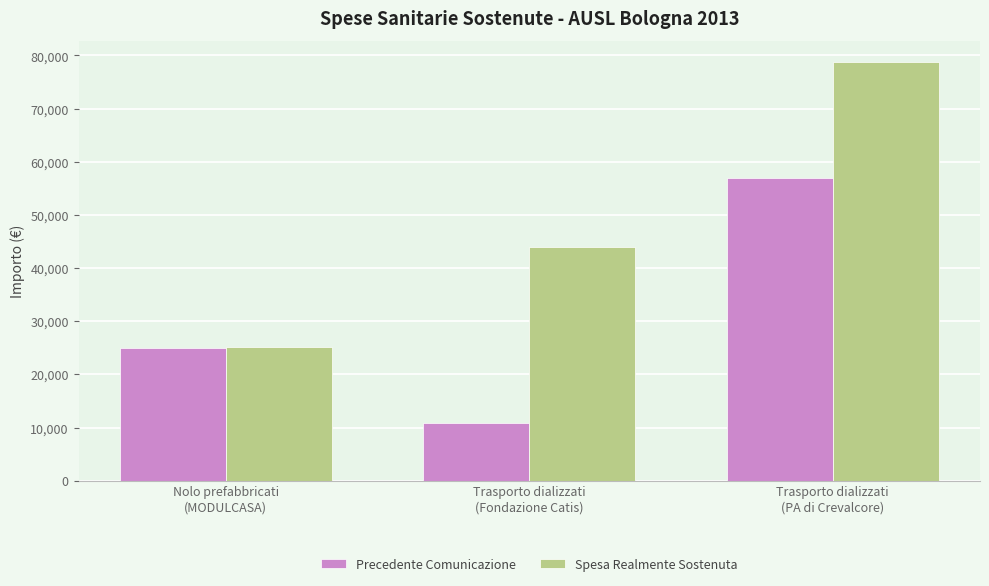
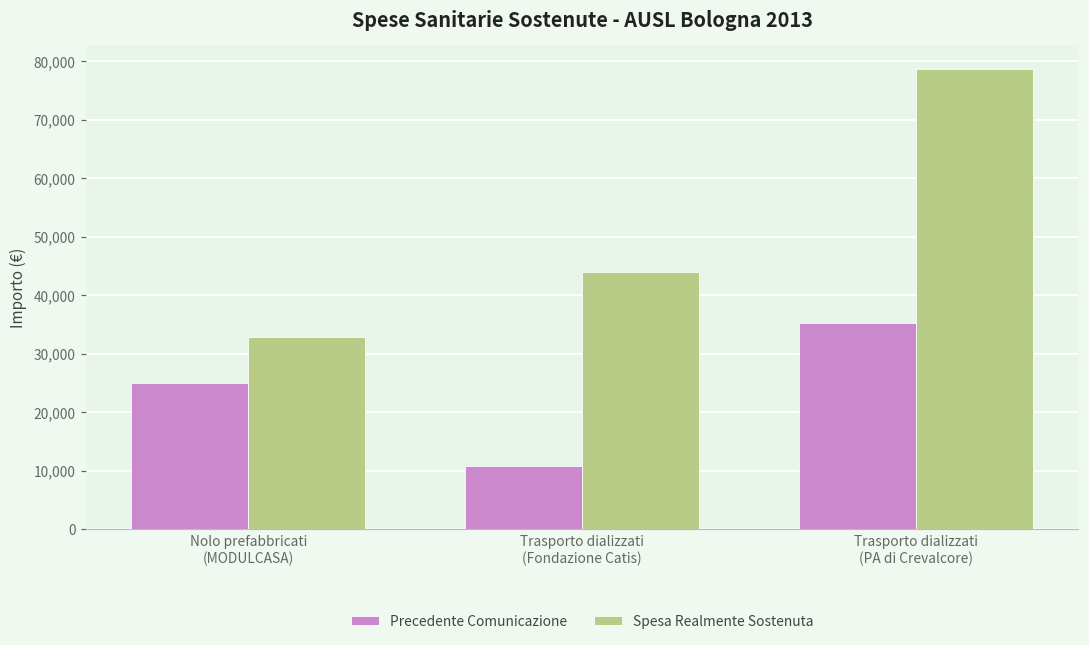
  {
    "Precedente Comunicazione": {
      "Nolo prefabbricati (MODULCASA)": "25,000",
      "Trasporto dializzati (Fondazione Catis)": "11,000",
-     "Trasporto dializzati (PA di Crevalcore)": "57,000"
+     "Trasporto dializzati (PA di Crevalcore)": "35,000"
    },
    "Spesa Realmente Sostenuta": {
-     "Nolo prefabbricati (MODULCASA)": "25,000",
+     "Nolo prefabbricati (MODULCASA)": "33,000",
      "Trasporto dializzati (Fondazione Catis)": "44,000",
      "Trasporto dializzati (PA di Crevalcore)": "79,000"
    }
  }
